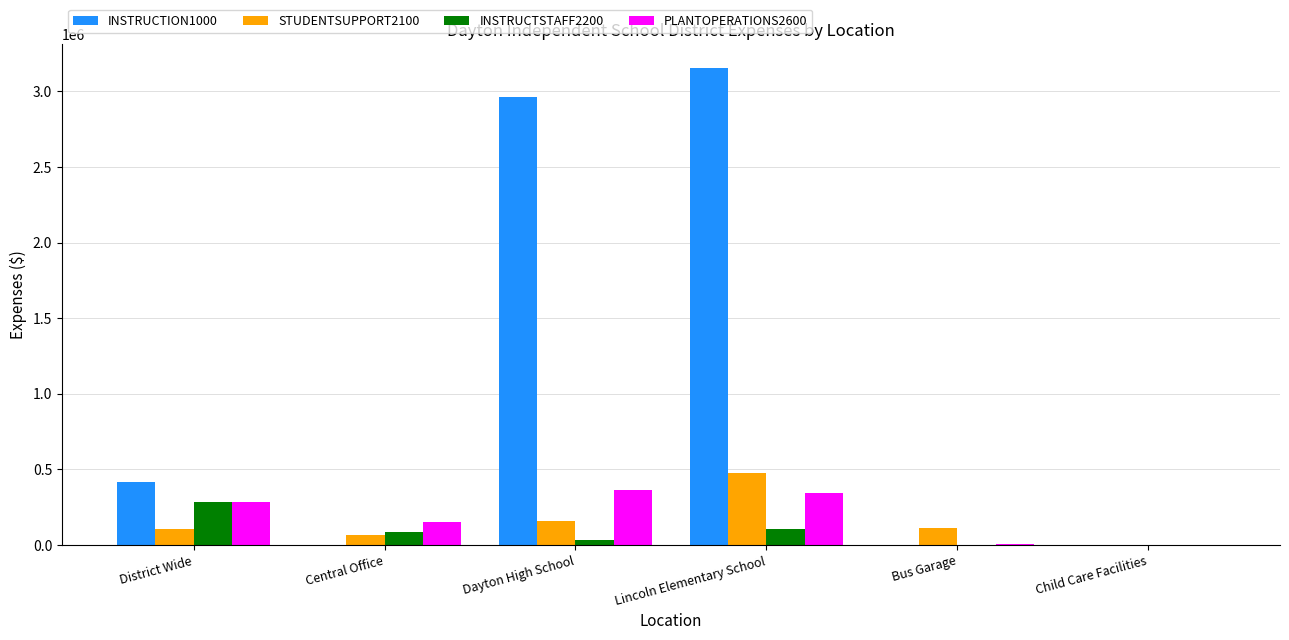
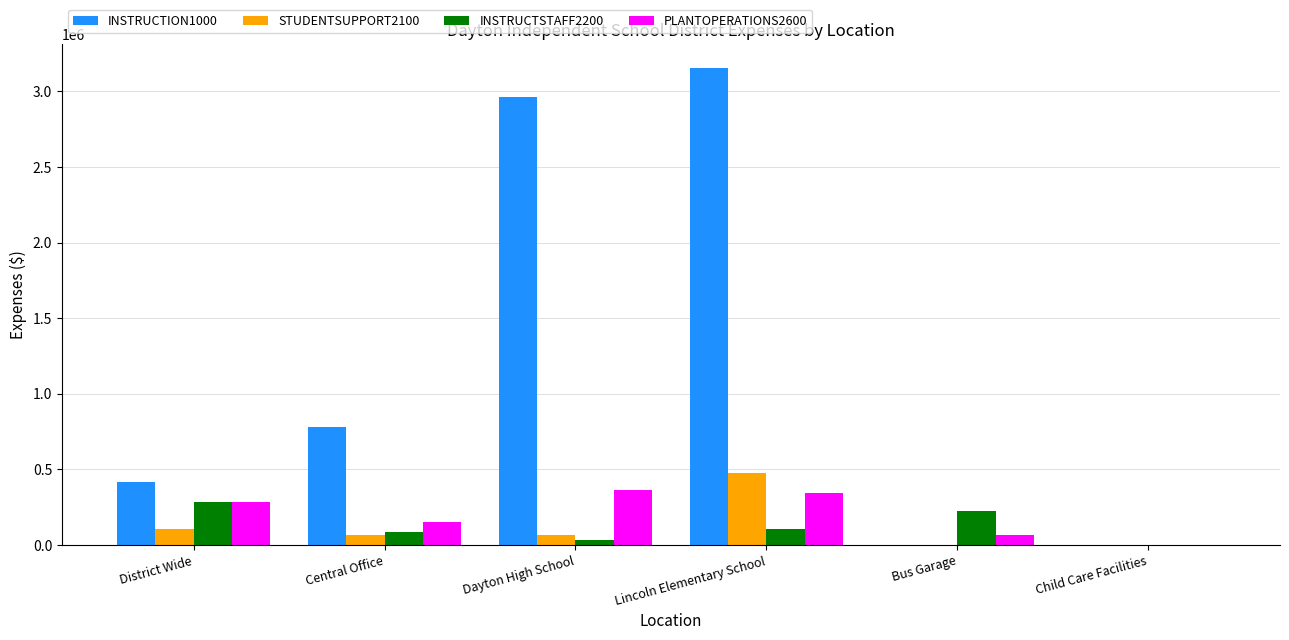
  {
    "INSTRUCTION1000": {
      "District Wide": 420000,
-     "Central Office": 0,
+     "Central Office": 780000,
      "Dayton High School": 2970000,
      "Lincoln Elementary School": 3160000,
      "Bus Garage": 0,
      "Child Care Facilities": 0
    },
    "STUDENTSUPPORT2100": {
      "District Wide": 110000,
      "Central Office": 70000,
-     "Dayton High School": 160000,
+     "Dayton High School": 60000,
      "Lincoln Elementary School": 470000,
-     "Bus Garage": 110000,
+     "Bus Garage": 0,
      "Child Care Facilities": 0
    },
    "INSTRUCTSTAFF2200": {
      "District Wide": 280000,
      "Central Office": 90000,
      "Dayton High School": 40000,
      "Lincoln Elementary School": 110000,
-     "Bus Garage": 0,
+     "Bus Garage": 230000,
      "Child Care Facilities": 0
    },
    "PLANTOPERATIONS2600": {
      "District Wide": 290000,
      "Central Office": 150000,
      "Dayton High School": 370000,
      "Lincoln Elementary School": 350000,
-     "Bus Garage": 0,
+     "Bus Garage": 70000,
      "Child Care Facilities": 0
    }
  }
